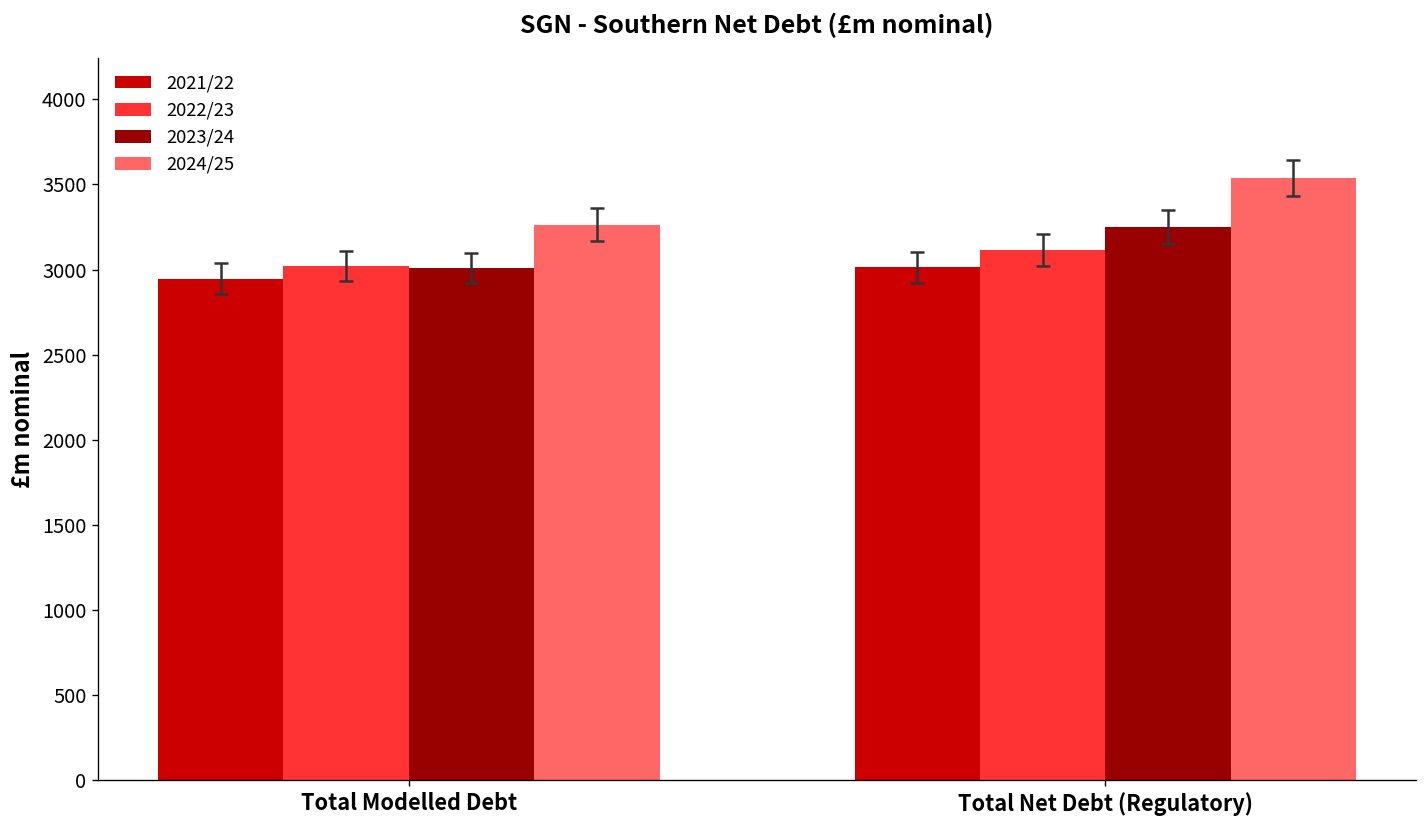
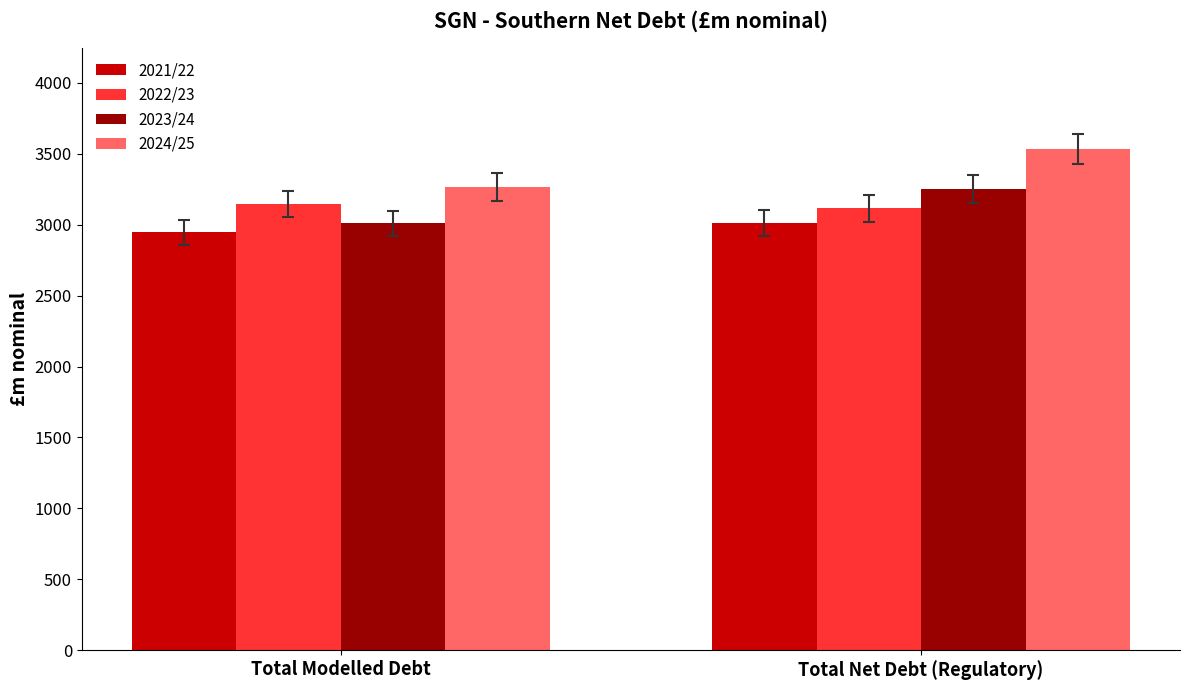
  {
    "2022/23": {
-     "Total Modelled Debt": 3020,
+     "Total Modelled Debt": 3150,
      "Total Net Debt (Regulatory)": 3110
    },
    "2024/25": {
      "Total Modelled Debt": 3260,
      "Total Net Debt (Regulatory)": 3540
    }
  }
